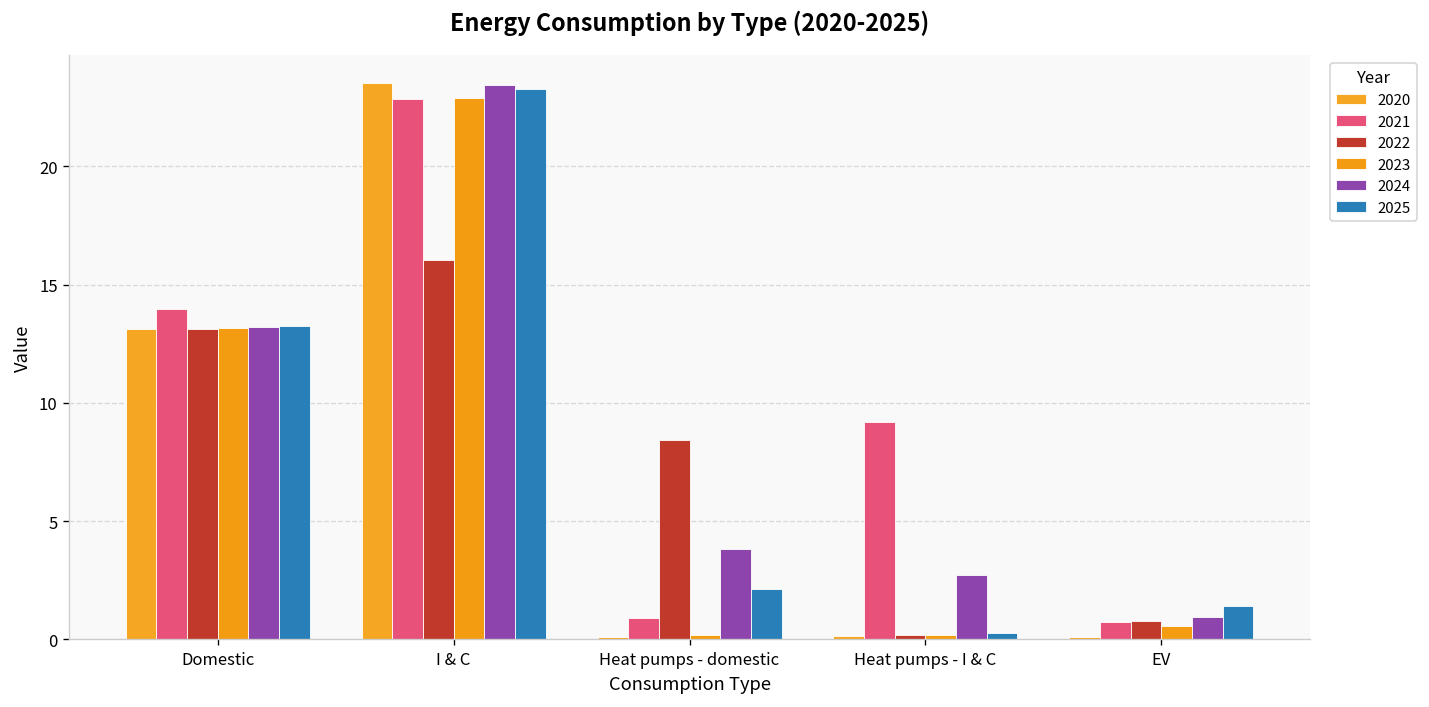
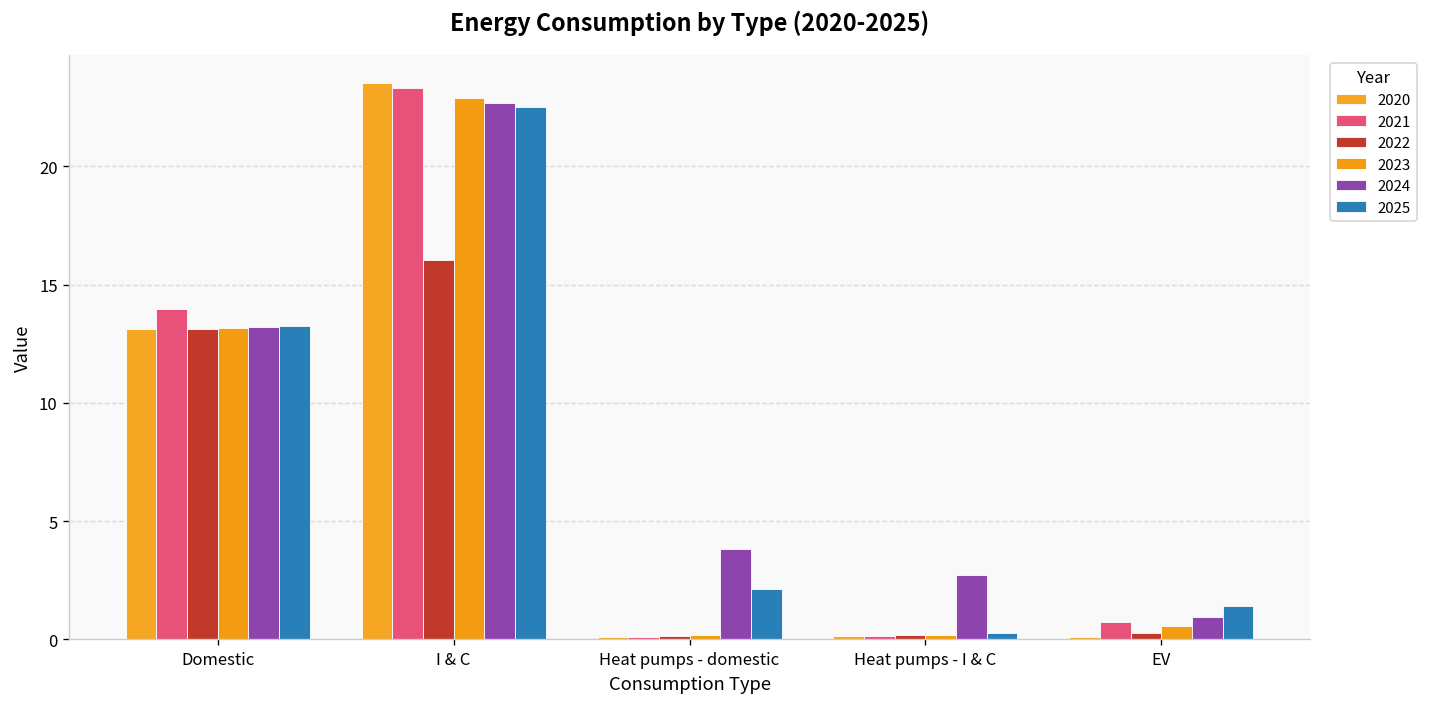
  {
    "2021": {
      "Domestic": 14.0,
-     "I & C": 22.9,
-     "Heat pumps - domestic": 0.9,
-     "Heat pumps - I & C": 9.2,
+     "I & C": 23.3,
+     "Heat pumps - domestic": 0.1,
+     "Heat pumps - I & C": 0.2,
      "EV": 0.7
    },
    "2022": {
      "Domestic": 13.1,
      "I & C": 16.0,
-     "Heat pumps - domestic": 8.4,
+     "Heat pumps - domestic": 0.1,
      "Heat pumps - I & C": 0.2,
-     "EV": 0.8
+     "EV": 0.3
    },
    "2024": {
      "Domestic": 13.2,
-     "I & C": 23.4,
+     "I & C": 22.7,
      "Heat pumps - domestic": 3.8,
      "Heat pumps - I & C": 2.7,
      "EV": 1.0
    },
    "2025": {
      "Domestic": 13.3,
-     "I & C": 23.3,
+     "I & C": 22.5,
      "Heat pumps - domestic": 2.1,
      "Heat pumps - I & C": 0.3,
      "EV": 1.4
    }
  }
